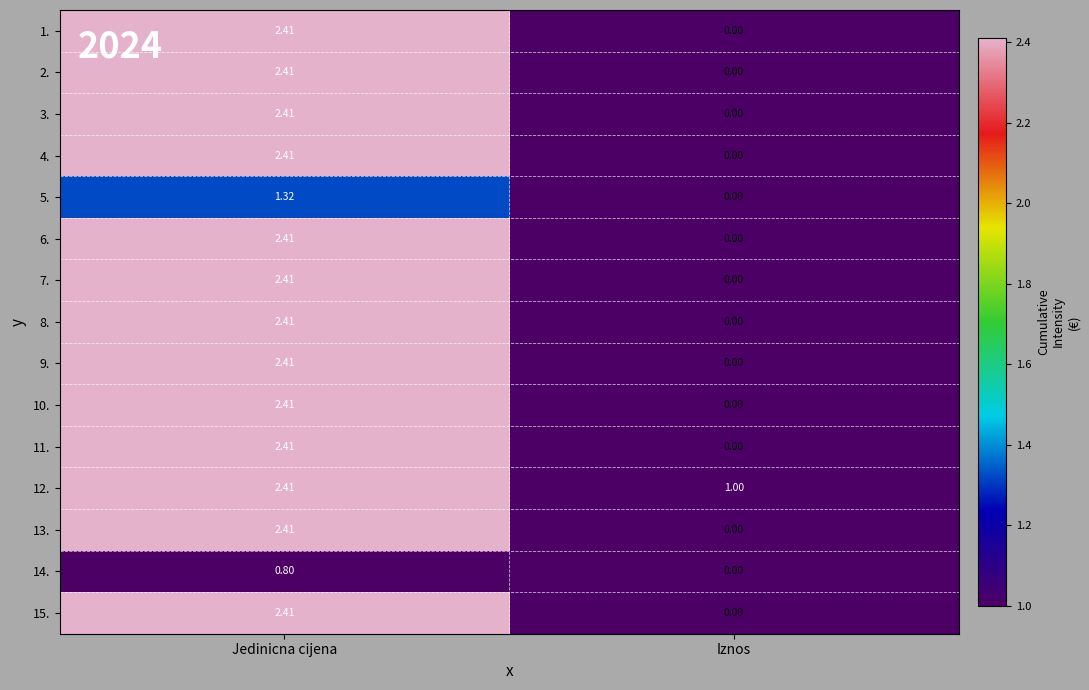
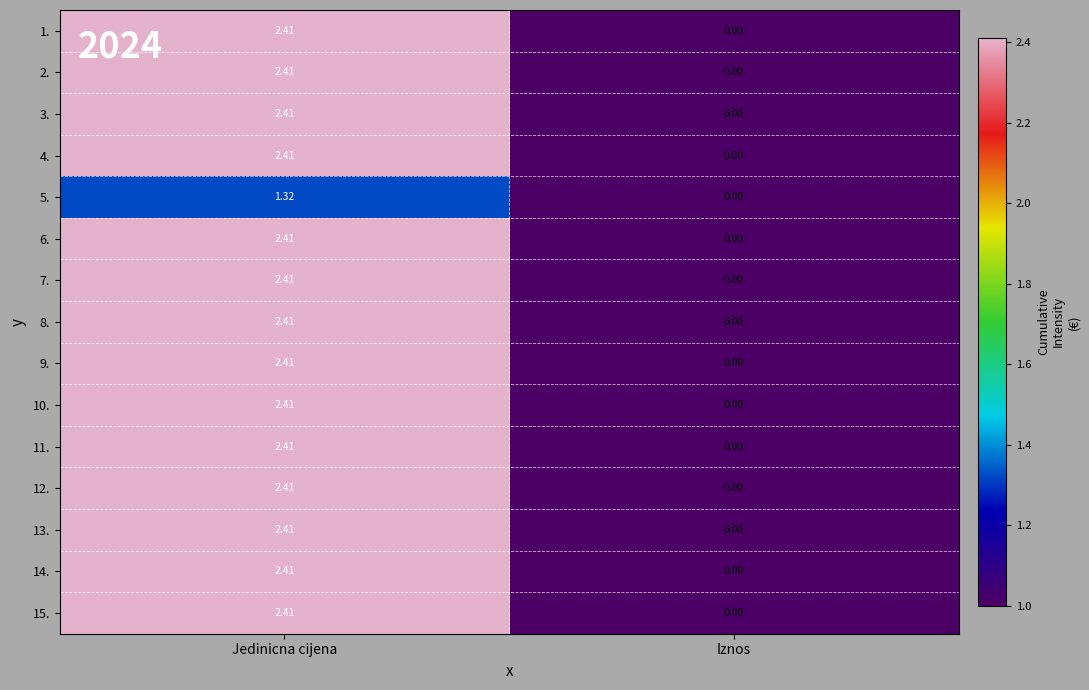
  {
    "1.": {
      "Iznos": 0.00
    },
    "2.": {
      "Jedinicna cijena": 2.41,
      "Iznos": 0.00
    },
    "3.": {
      "Jedinicna cijena": 2.41,
      "Iznos": 0.00
    },
    "4.": {
      "Jedinicna cijena": 2.41,
      "Iznos": 0.00
    },
    "5.": {
      "Jedinicna cijena": 1.32,
      "Iznos": 0.00
    },
    "6.": {
      "Jedinicna cijena": 2.41,
      "Iznos": 0.00
    },
    "7.": {
      "Jedinicna cijena": 2.41,
      "Iznos": 0.00
    },
    "8.": {
      "Jedinicna cijena": 2.41,
      "Iznos": 0.00
    },
    "9.": {
      "Jedinicna cijena": 2.41,
      "Iznos": 0.00
    },
    "10.": {
      "Jedinicna cijena": 2.41,
      "Iznos": 0.00
    },
    "11.": {
      "Jedinicna cijena": 2.41,
      "Iznos": 0.00
    },
    "12.": {
      "Jedinicna cijena": 2.41,
-     "Iznos": 1.00
+     "Iznos": 0.00
    },
    "13.": {
      "Jedinicna cijena": 2.41,
      "Iznos": 0.00
    },
    "14.": {
-     "Jedinicna cijena": 0.80,
+     "Jedinicna cijena": 2.41,
      "Iznos": 0.00
    },
    "15.": {
      "Jedinicna cijena": 2.41,
      "Iznos": 0.00
    }
  }
